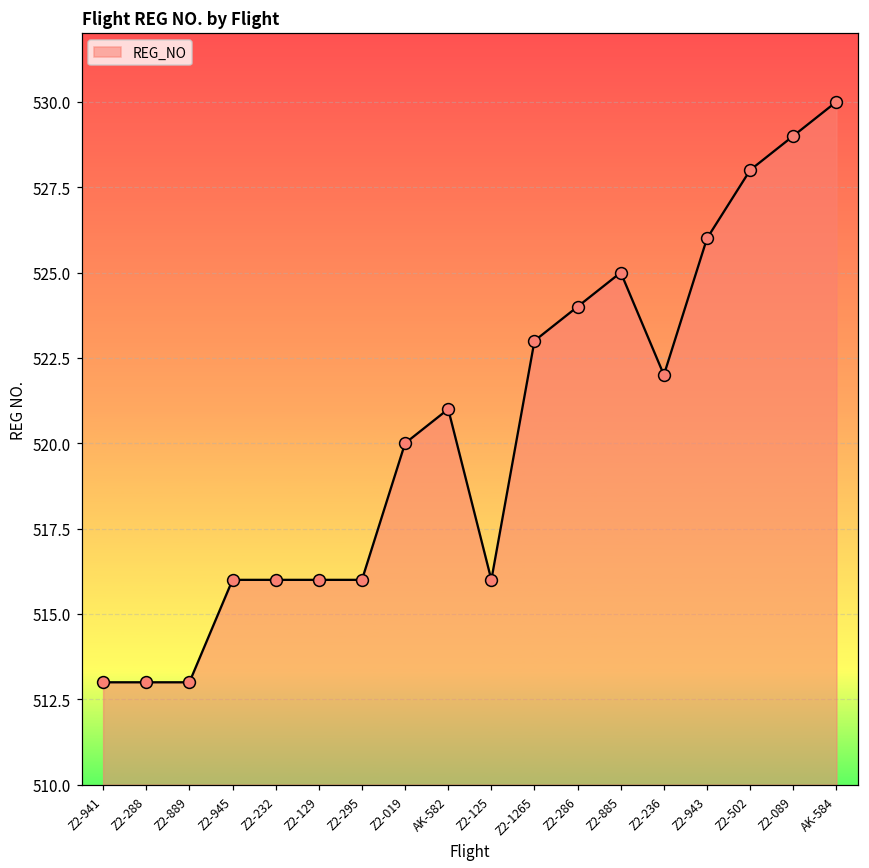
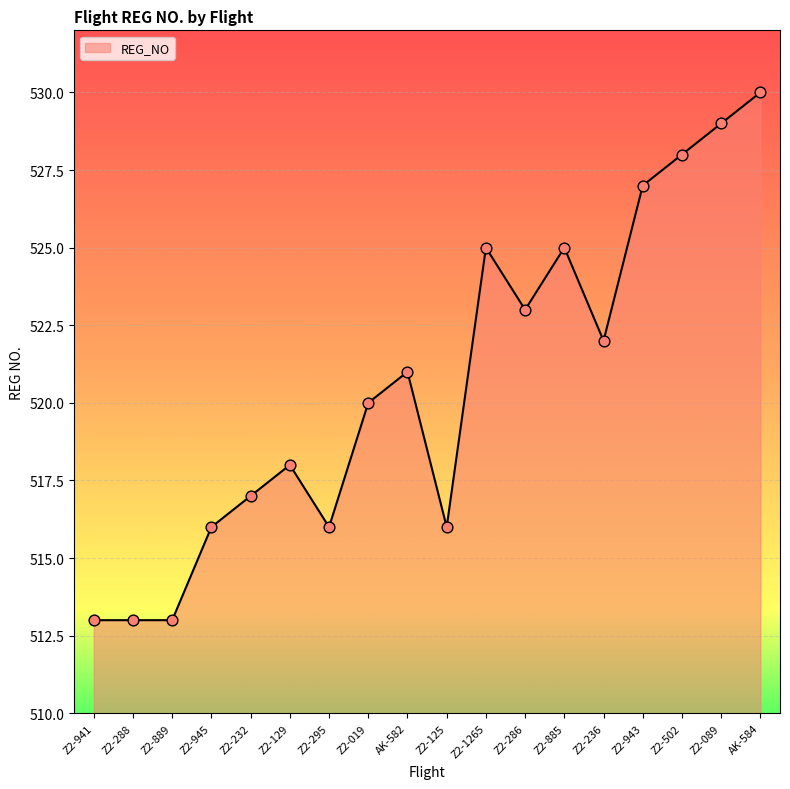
  {
    "Z2-941": 513,
    "Z2-288": 513,
    "Z2-889": 513,
    "Z2-945": 516,
-   "Z2-232": 516,
-   "Z2-129": 516,
+   "Z2-232": 517,
+   "Z2-129": 518,
    "Z2-295": 516,
    "Z2-019": 520,
    "AK-582": 521,
    "Z2-125": 516,
-   "Z2-1265": 523,
-   "Z2-286": 524,
+   "Z2-1265": 525,
+   "Z2-286": 523,
    "Z2-885": 525,
    "Z2-236": 522,
-   "Z2-943": 526,
+   "Z2-943": 527,
    "Z2-502": 528,
    "Z2-089": 529,
    "AK-584": 530
  }
